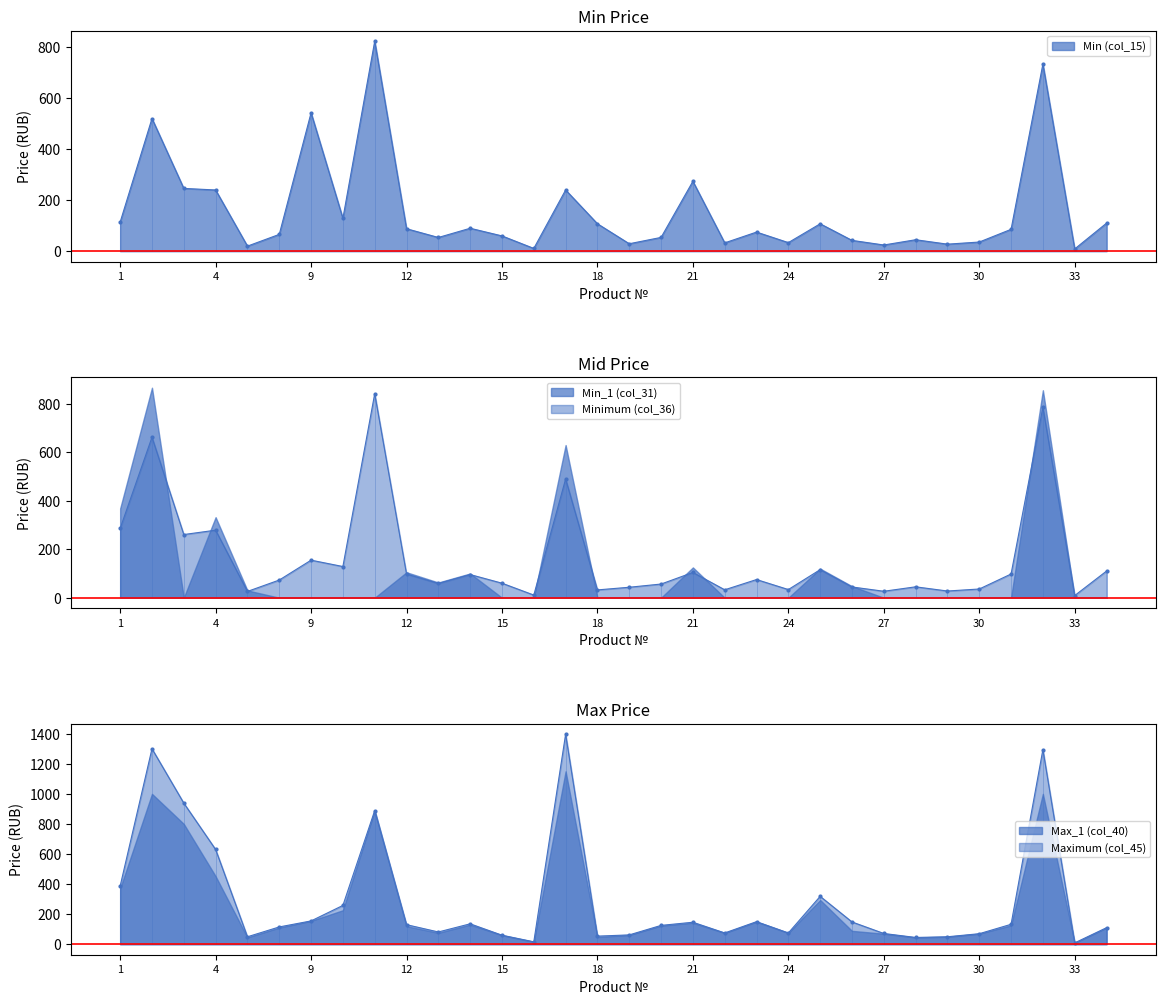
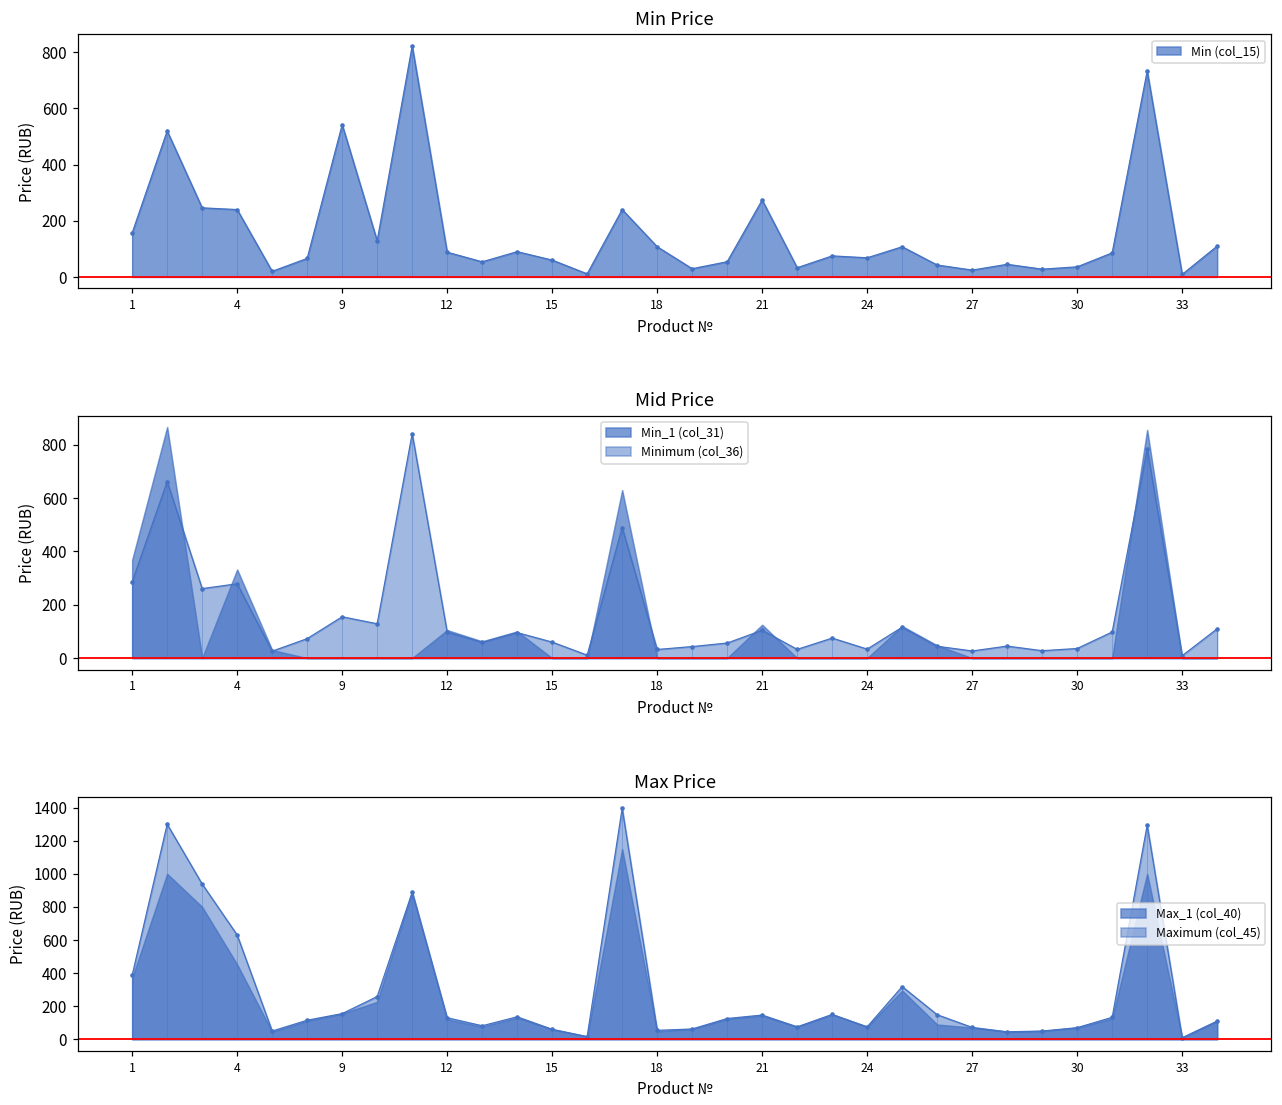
  {
    "Min Price": {
-     "1": 110,
+     "1": 160,
      "4": 240,
      "9": 540,
      "12": 90,
      "15": 60,
      "18": 110,
      "21": 270,
-     "24": 30,
+     "24": 70,
      "27": 20,
      "30": 40,
      "33": 10
    }
  }
